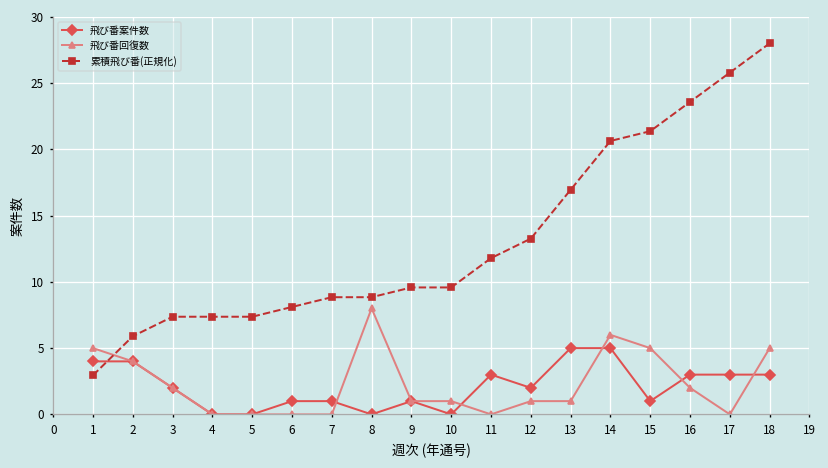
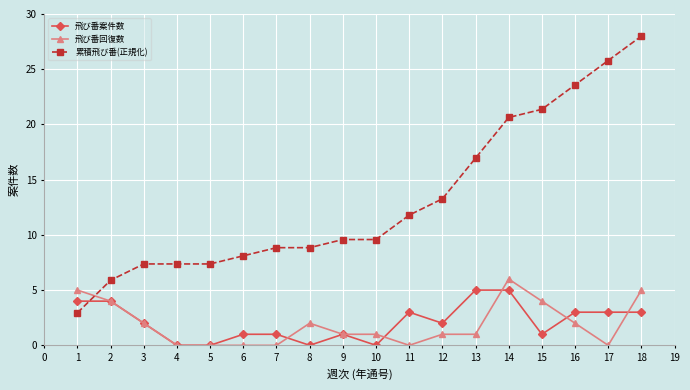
  {
    "飛び番回復数": {
      "1": 5,
      "6": 0,
      "7": 0,
-     "8": 8,
+     "8": 2,
      "10": 1,
      "11": 0,
      "12": 1,
      "13": 1,
      "14": 6,
-     "15": 5,
+     "15": 4,
      "16": 2,
      "17": 0,
      "18": 5
    }
  }
